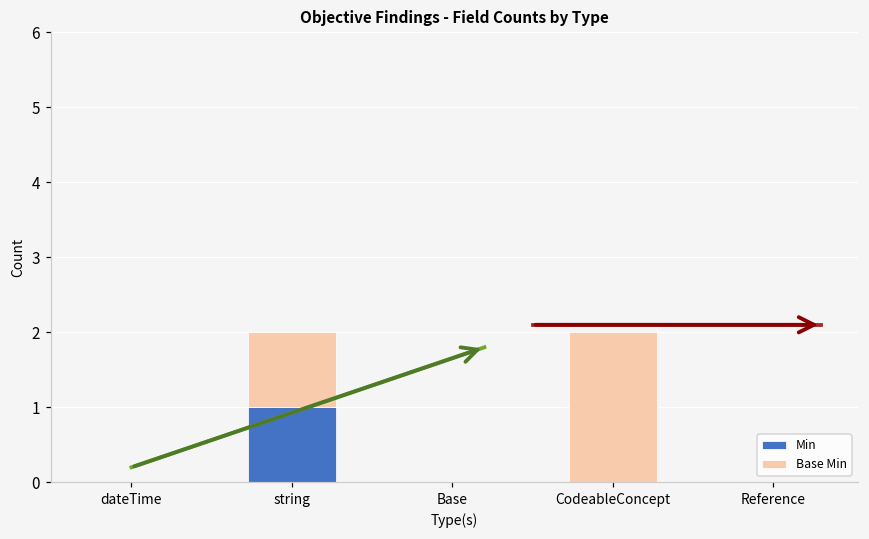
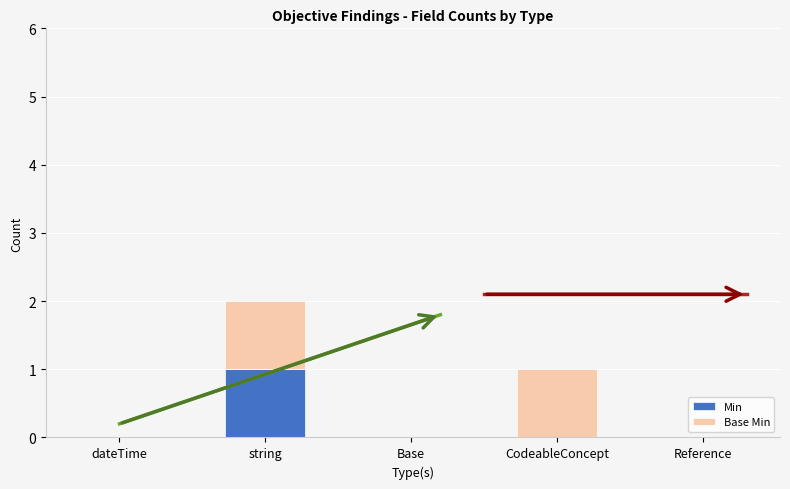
  {
    "Min": {
      "dateTime": 0,
      "string": 1,
      "Base": 0,
      "CodeableConcept": 0,
      "Reference": 0
    },
    "Base Min": {
      "dateTime": 0,
      "string": 1,
      "Base": 0,
-     "CodeableConcept": 2,
+     "CodeableConcept": 1,
      "Reference": 0
    }
  }
